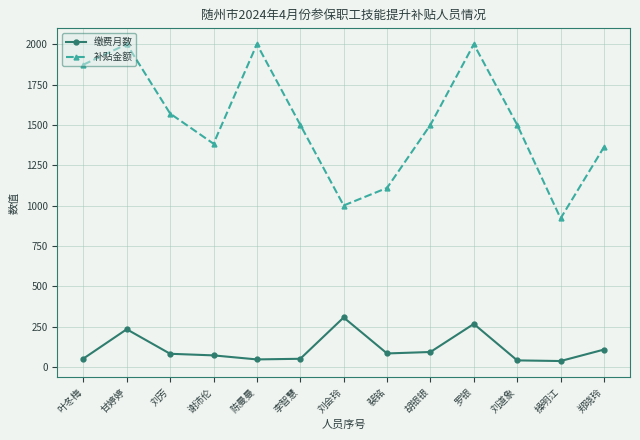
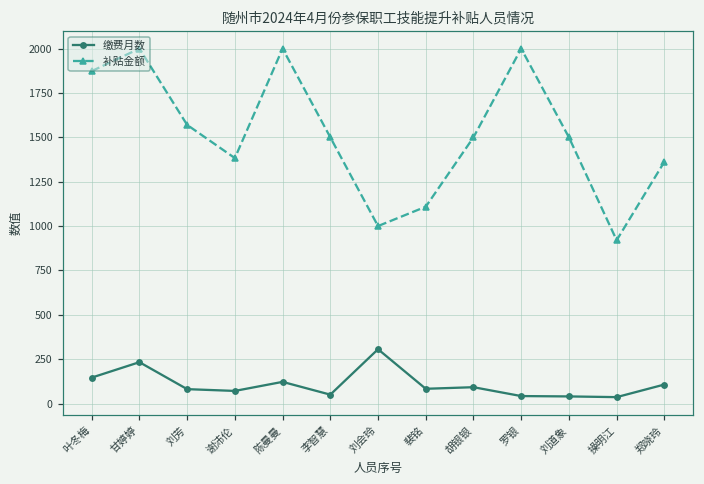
  {
    "缴费月数": {
-     "叶冬梅": 50,
+     "叶冬梅": 150,
      "甘婷婷": 230,
      "刘芳": 80,
      "谢沛伦": 70,
-     "陈曼曼": 50,
+     "陈曼曼": 120,
      "李智慧": 50,
      "刘会玲": 310,
      "裴铭": 80,
      "胡银银": 90,
-     "罗银": 270,
+     "罗银": 40,
      "刘道象": 40,
      "操明江": 40,
      "郑晓玲": 110
    },
    "补贴金额": {
      "刘芳": 1570,
      "谢沛伦": 1380,
      "陈曼曼": 2000,
      "李智慧": 1500,
      "刘会玲": 1000,
      "裴铭": 1110,
      "胡银银": 1500,
      "罗银": 2000,
      "刘道象": 1500,
      "操明江": 920,
      "郑晓玲": 1360
    }
  }
